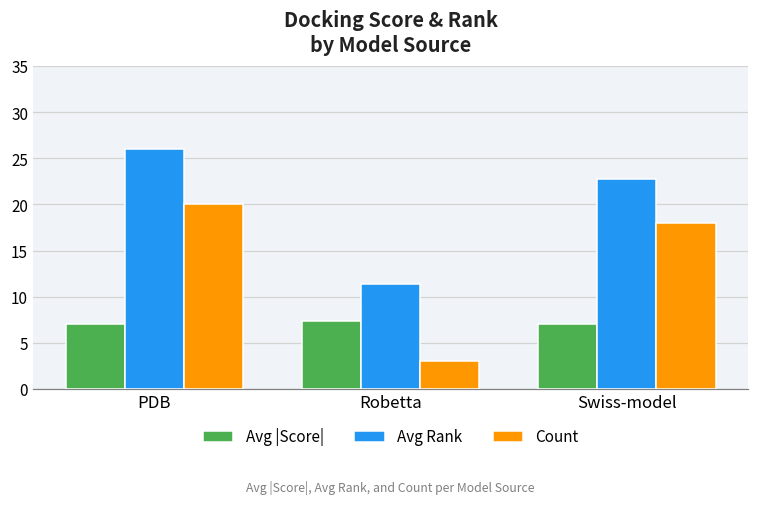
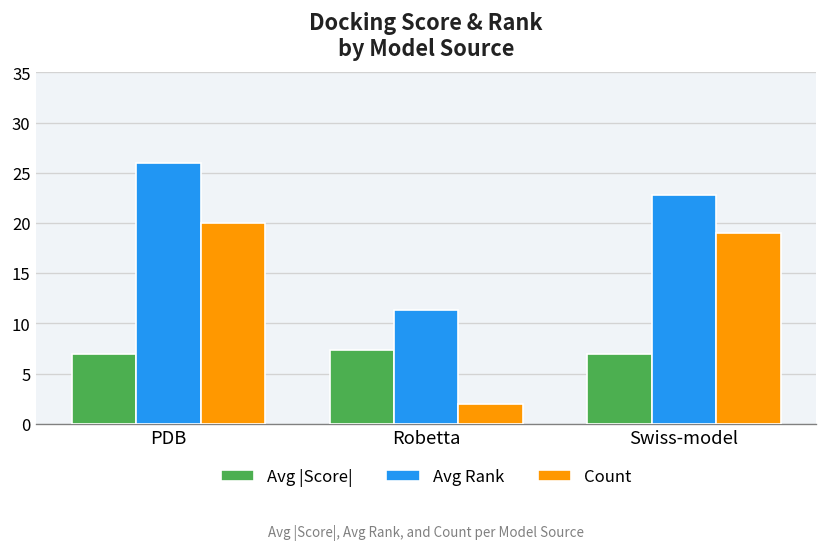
  {
    "Avg |Score|": {
      "PDB": 7,
      "Robetta": 7,
      "Swiss-model": 7
    },
    "Avg Rank": {
      "PDB": 26,
      "Robetta": 11,
      "Swiss-model": 23
    },
    "Count": {
      "PDB": 20,
-     "Robetta": 3,
-     "Swiss-model": 18
+     "Robetta": 2,
+     "Swiss-model": 19
    }
  }
